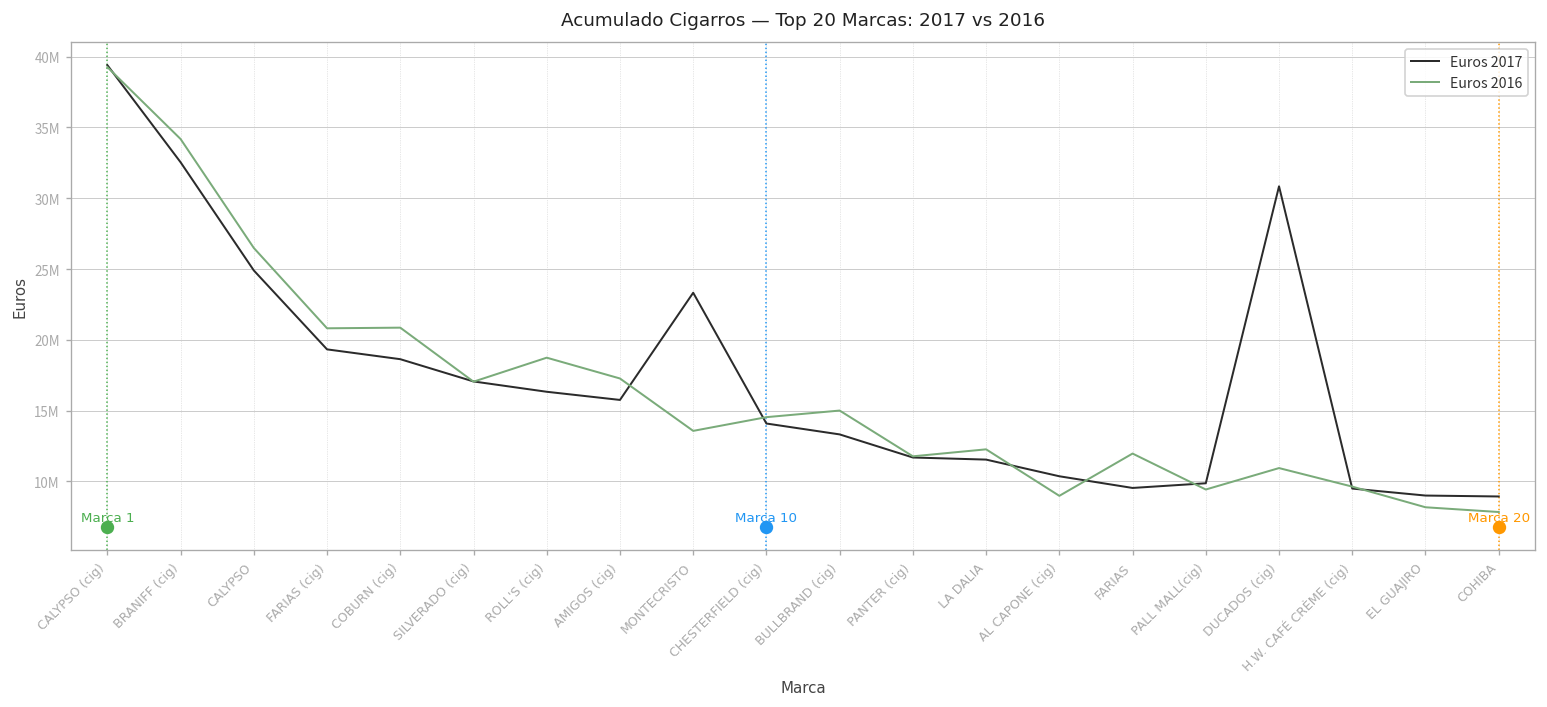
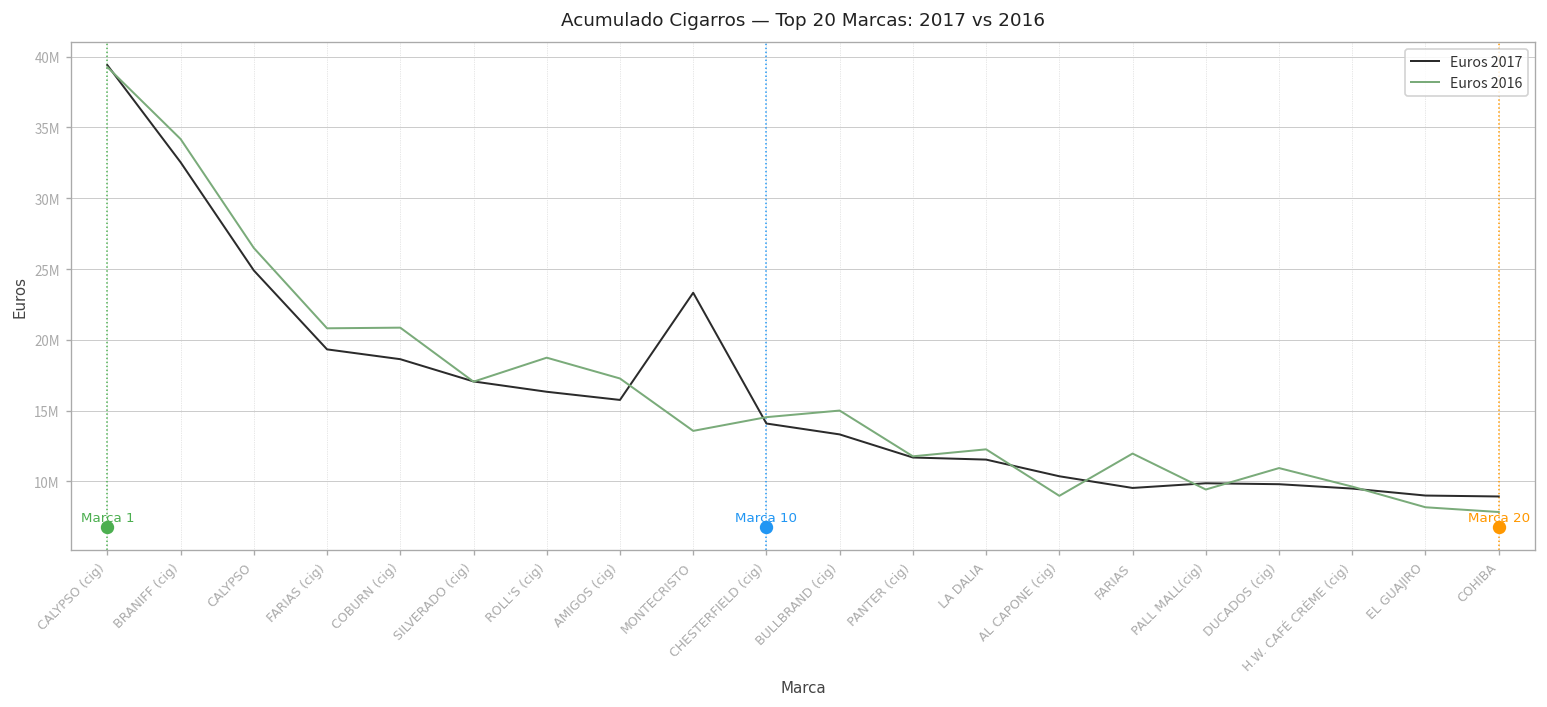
  {
    "Euros 2017": {
      "BRANIFF (cig)": 32500000,
      "CALYPSO": 24900000,
      "FARIAS (cig)": 19300000,
      "COBURN (cig)": 18600000,
      "ROLL'S (cig)": 16300000,
      "AMIGOS (cig)": 15800000,
      "MONTECRISTO": 23300000,
      "CHESTERFIELD (cig)": 14100000,
      "BULLBRAND (cig)": 13300000,
      "LA DALIA": 11500000,
      "AL CAPONE (cig)": 10400000,
      "FARIAS": 9500000,
      "PALL MALL(cig)": 9900000,
-     "DUCADOS (cig)": 30800000,
+     "DUCADOS (cig)": 9800000,
      "EL GUAJIRO": 9000000,
      "COHIBA": 8900000
    },
    "Euros 2016": {
      "BRANIFF (cig)": 34200000,
      "CALYPSO": 26500000,
      "FARIAS (cig)": 20800000,
      "COBURN (cig)": 20900000,
      "ROLL'S (cig)": 18700000,
      "AMIGOS (cig)": 17300000,
      "MONTECRISTO": 13600000,
      "CHESTERFIELD (cig)": 14500000,
      "BULLBRAND (cig)": 15000000,
      "LA DALIA": 12300000,
      "AL CAPONE (cig)": 9000000,
      "FARIAS": 12000000,
      "PALL MALL(cig)": 9400000,
      "DUCADOS (cig)": 10900000,
      "EL GUAJIRO": 8200000
    }
  }
